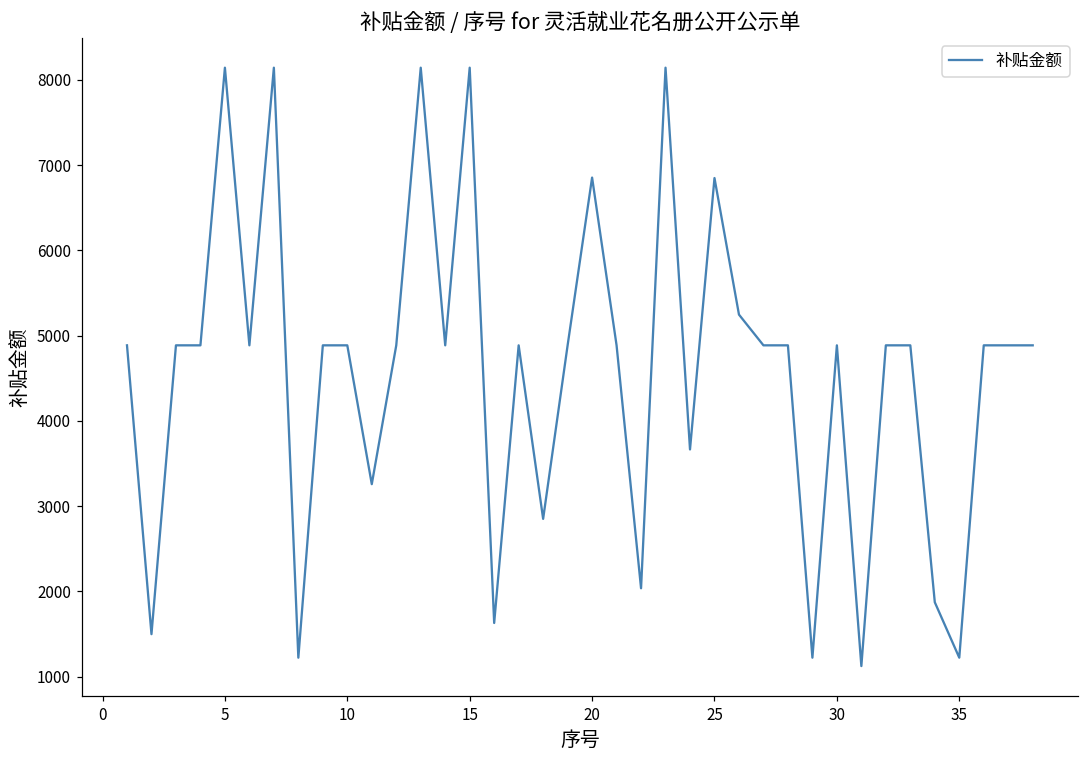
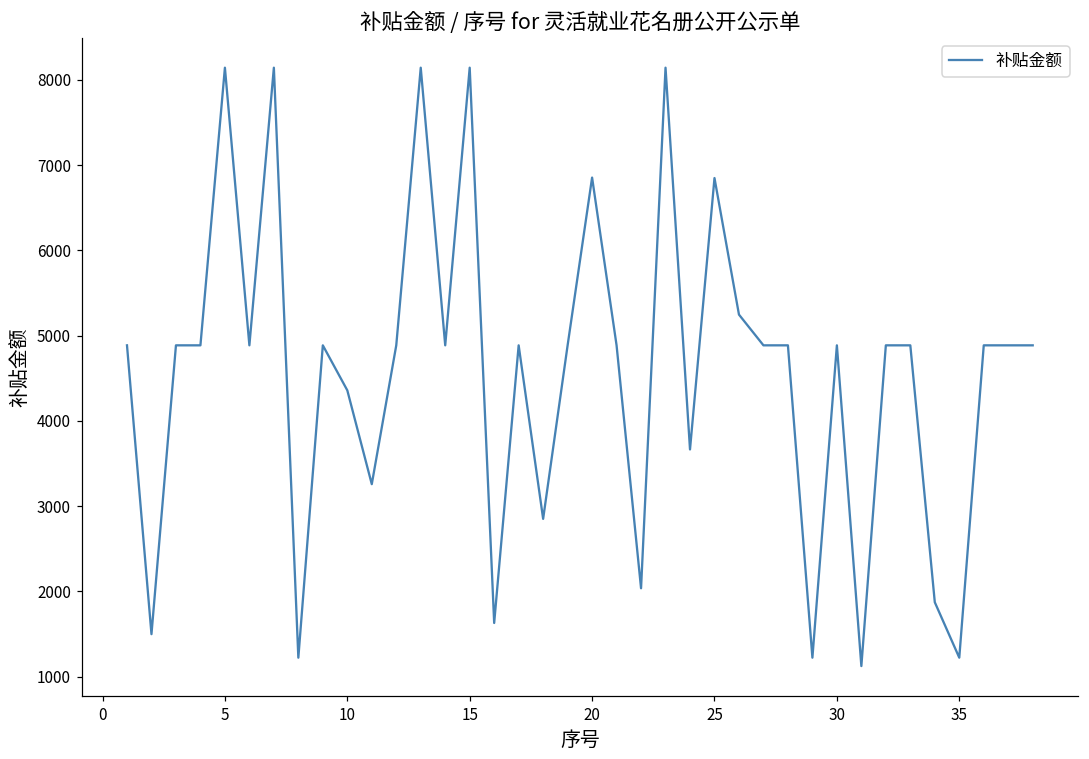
  {
    "5": 8100,
-   "10": 4900,
+   "10": 4400,
    "15": 8100,
    "20": 6900,
    "25": 6800,
    "30": 4900,
    "35": 1200
  }
